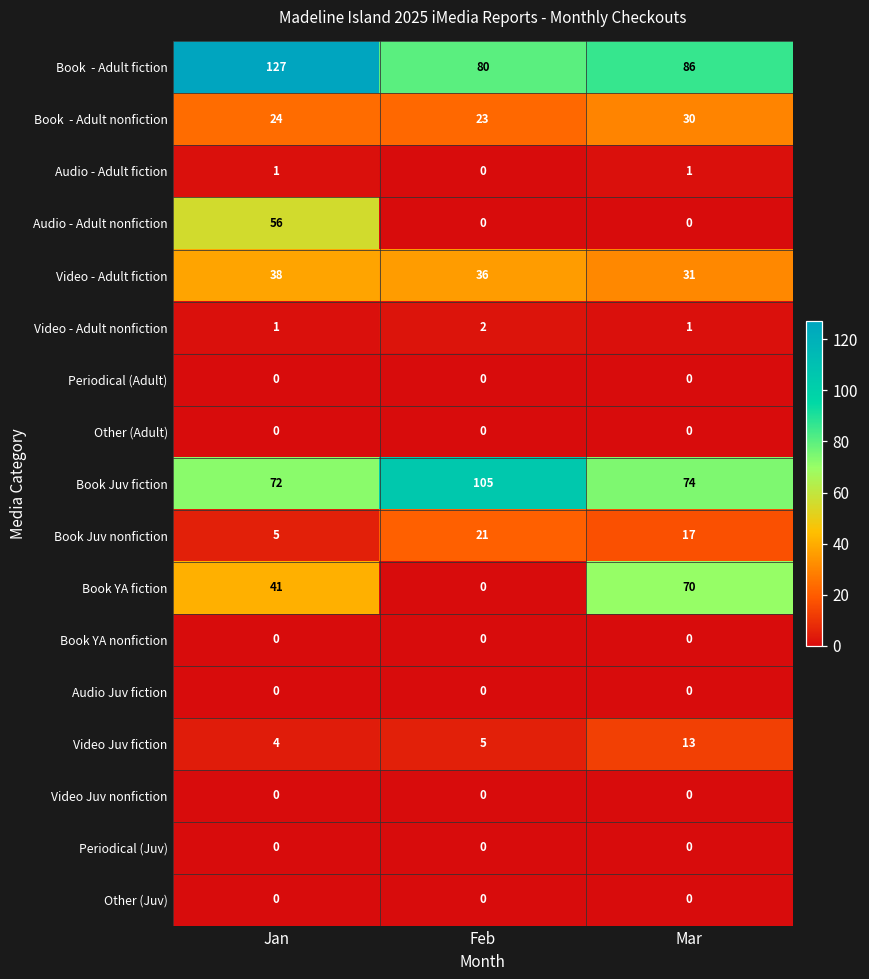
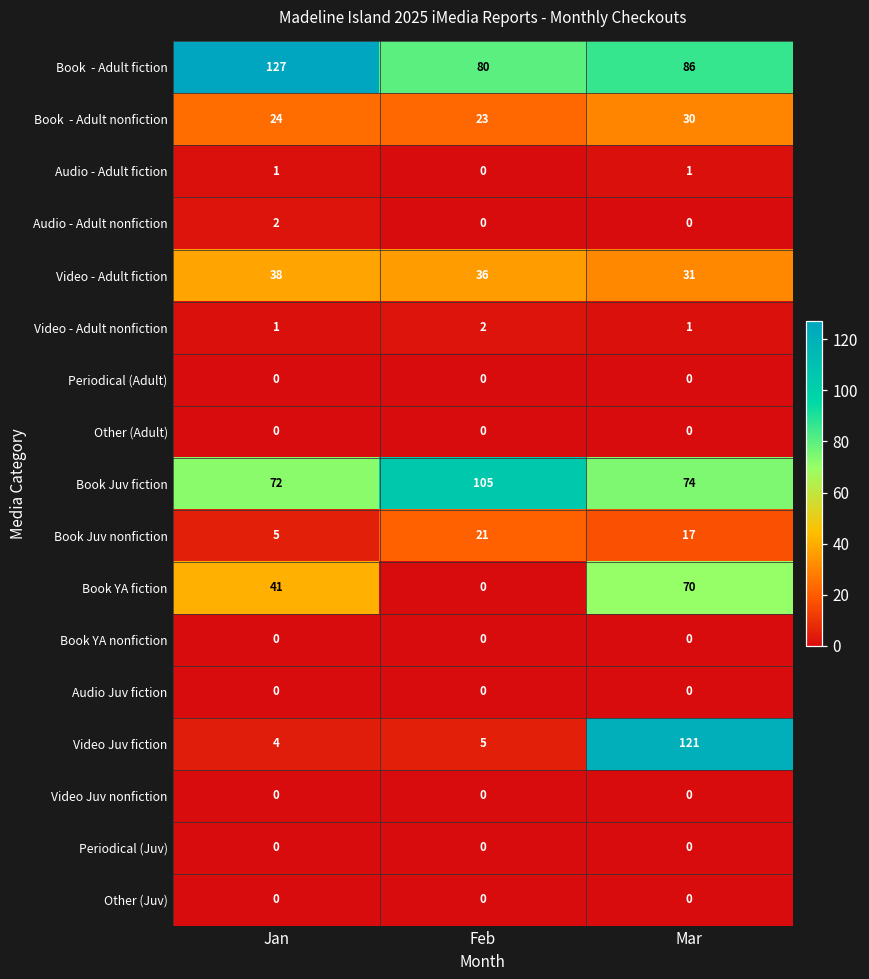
  {
    "Book - Adult fiction": {
      "Jan": 127,
      "Feb": 80,
      "Mar": 86
    },
    "Book - Adult nonfiction": {
      "Jan": 24,
      "Feb": 23,
      "Mar": 30
    },
    "Audio - Adult fiction": {
      "Jan": 1,
      "Feb": 0,
      "Mar": 1
    },
    "Audio - Adult nonfiction": {
-     "Jan": 56,
+     "Jan": 2,
      "Feb": 0,
      "Mar": 0
    },
    "Video - Adult fiction": {
      "Jan": 38,
      "Feb": 36,
      "Mar": 31
    },
    "Video - Adult nonfiction": {
      "Jan": 1,
      "Feb": 2,
      "Mar": 1
    },
    "Periodical (Adult)": {
      "Jan": 0,
      "Feb": 0,
      "Mar": 0
    },
    "Other (Adult)": {
      "Jan": 0,
      "Feb": 0,
      "Mar": 0
    },
    "Book Juv fiction": {
      "Jan": 72,
      "Feb": 105,
      "Mar": 74
    },
    "Book Juv nonfiction": {
      "Jan": 5,
      "Feb": 21,
      "Mar": 17
    },
    "Book YA fiction": {
      "Jan": 41,
      "Feb": 0,
      "Mar": 70
    },
    "Book YA nonfiction": {
      "Jan": 0,
      "Feb": 0,
      "Mar": 0
    },
    "Audio Juv fiction": {
      "Jan": 0,
      "Feb": 0,
      "Mar": 0
    },
    "Video Juv fiction": {
      "Jan": 4,
      "Feb": 5,
-     "Mar": 13
+     "Mar": 121
    },
    "Video Juv nonfiction": {
      "Jan": 0,
      "Feb": 0,
      "Mar": 0
    },
    "Periodical (Juv)": {
      "Jan": 0,
      "Feb": 0,
      "Mar": 0
    },
    "Other (Juv)": {
      "Jan": 0,
      "Feb": 0,
      "Mar": 0
    }
  }
